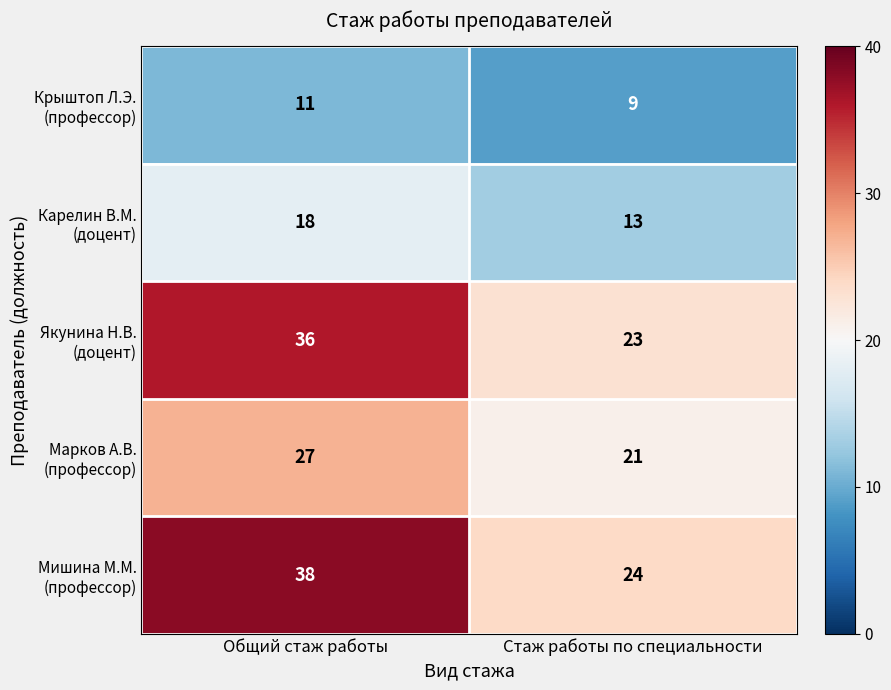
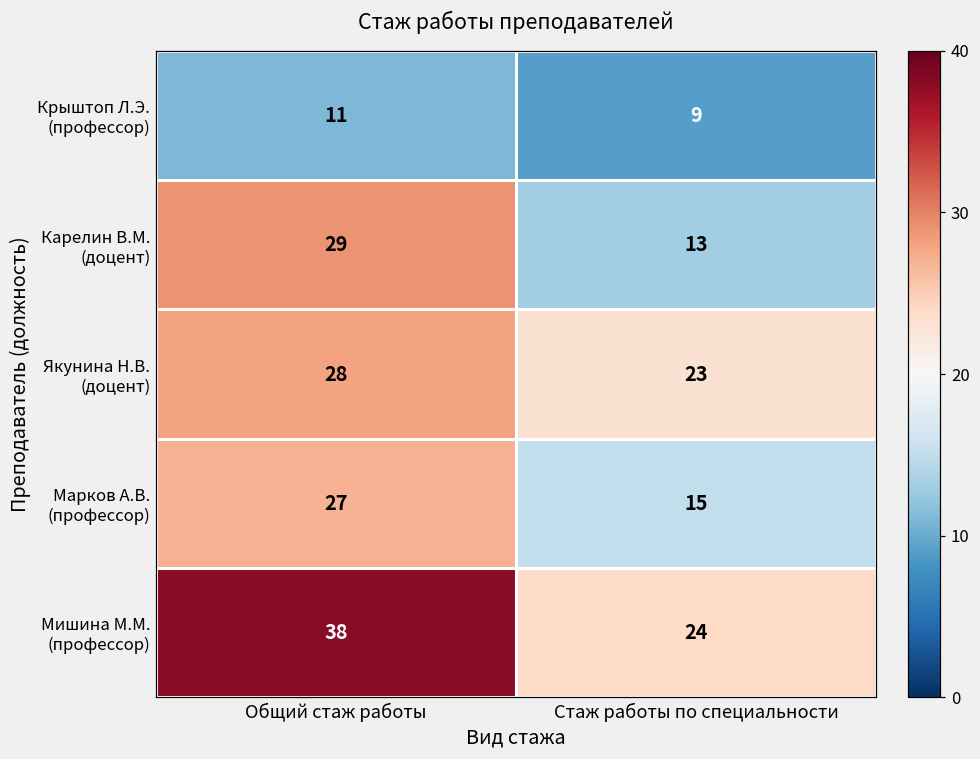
  {
    "Крыштоп Л.Э. (профессор)": {
      "Общий стаж работы": 11,
      "Стаж работы по специальности": 9
    },
    "Карелин В.М. (доцент)": {
-     "Общий стаж работы": 18,
+     "Общий стаж работы": 29,
      "Стаж работы по специальности": 13
    },
    "Якунина Н.В. (доцент)": {
-     "Общий стаж работы": 36,
+     "Общий стаж работы": 28,
      "Стаж работы по специальности": 23
    },
    "Марков А.В. (профессор)": {
      "Общий стаж работы": 27,
-     "Стаж работы по специальности": 21
+     "Стаж работы по специальности": 15
    },
    "Мишина М.М. (профессор)": {
      "Общий стаж работы": 38,
      "Стаж работы по специальности": 24
    }
  }
